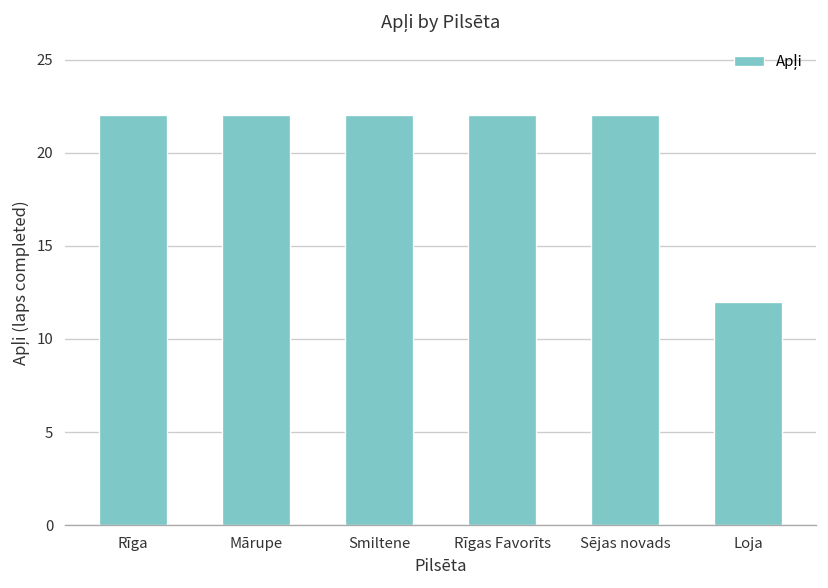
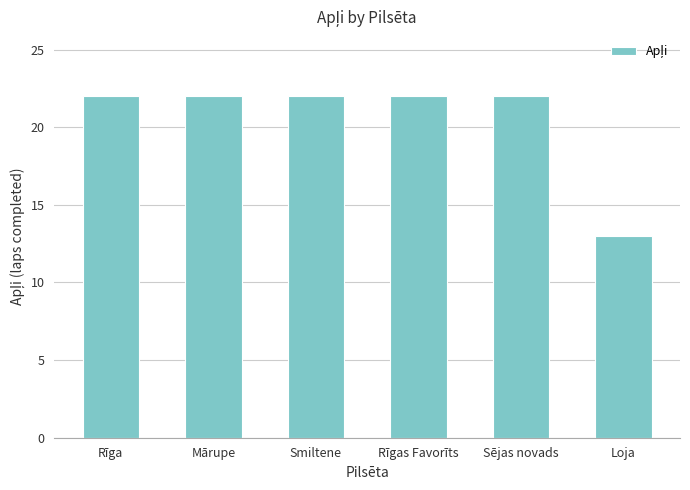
  {
    "Rīga": 22,
    "Mārupe": 22,
    "Smiltene": 22,
    "Rīgas Favorīts": 22,
    "Sējas novads": 22,
-   "Loja": 12
+   "Loja": 13
  }
